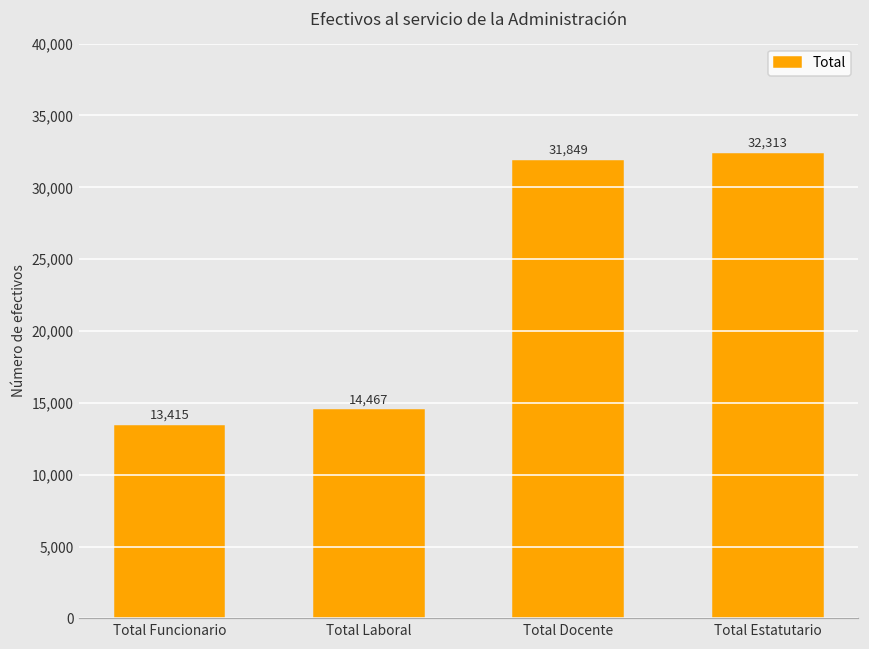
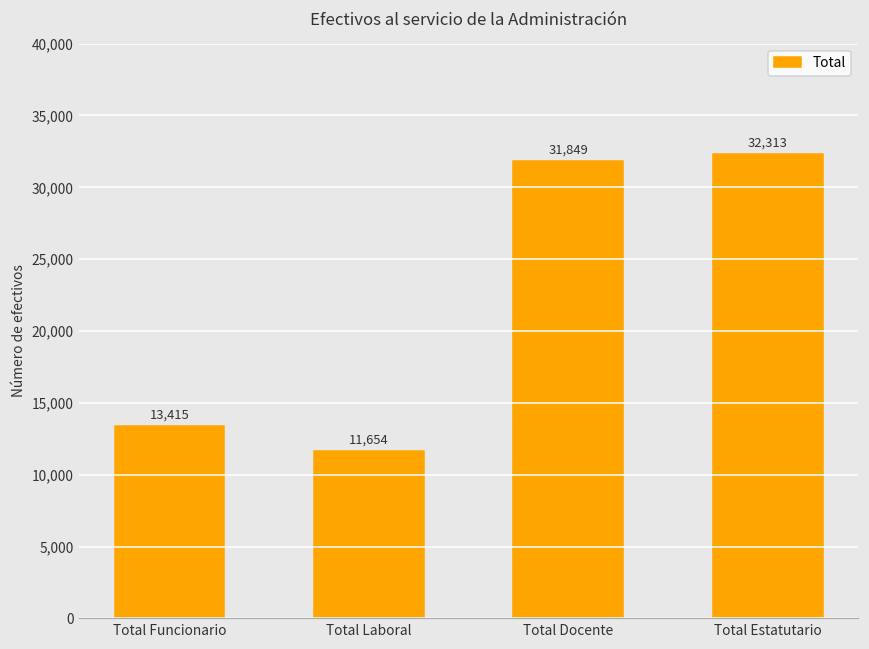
  {
    "Total Funcionario": "13,415",
-   "Total Laboral": "14,467",
+   "Total Laboral": "11,654",
    "Total Docente": "31,849",
    "Total Estatutario": "32,313"
  }
